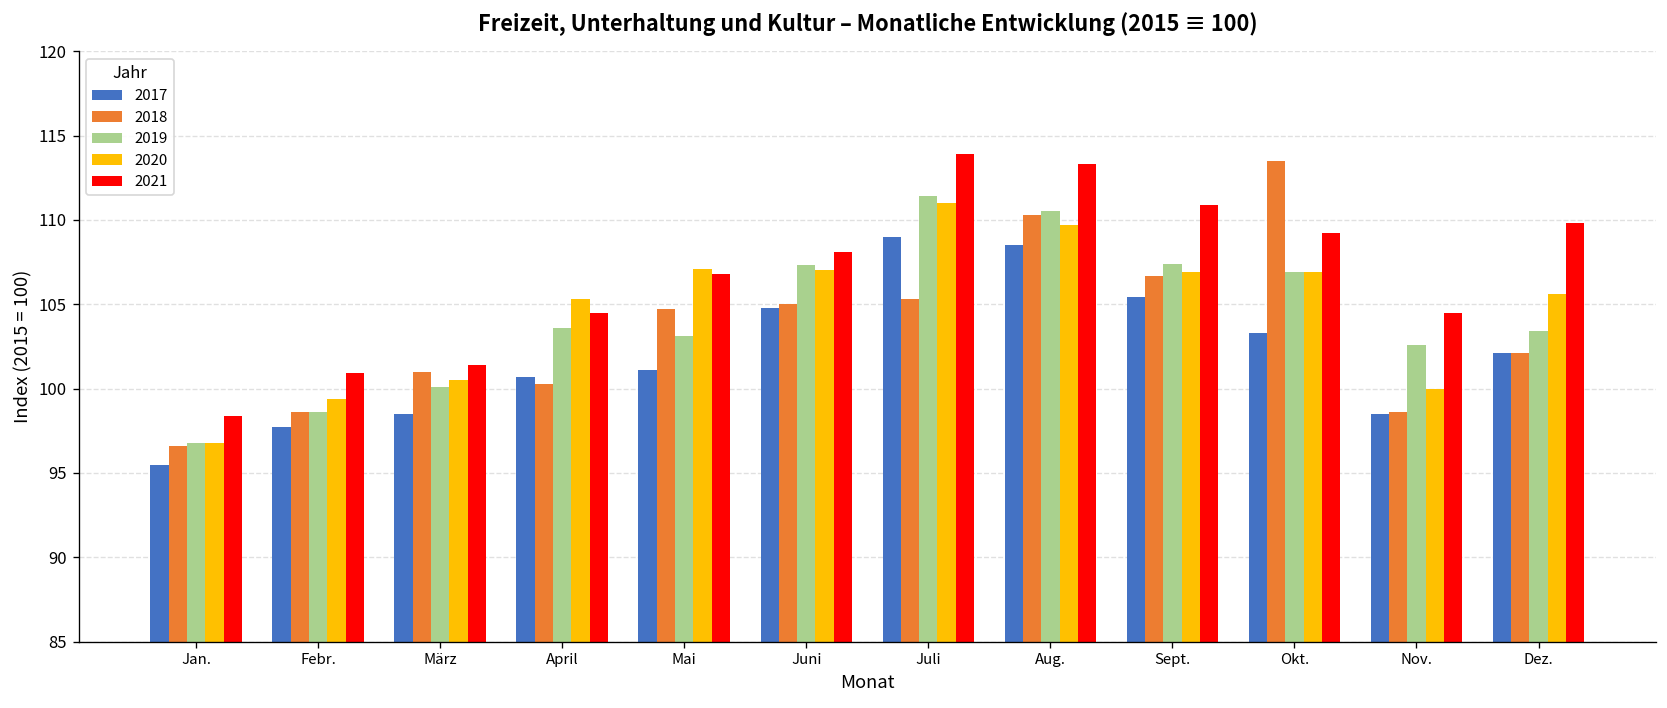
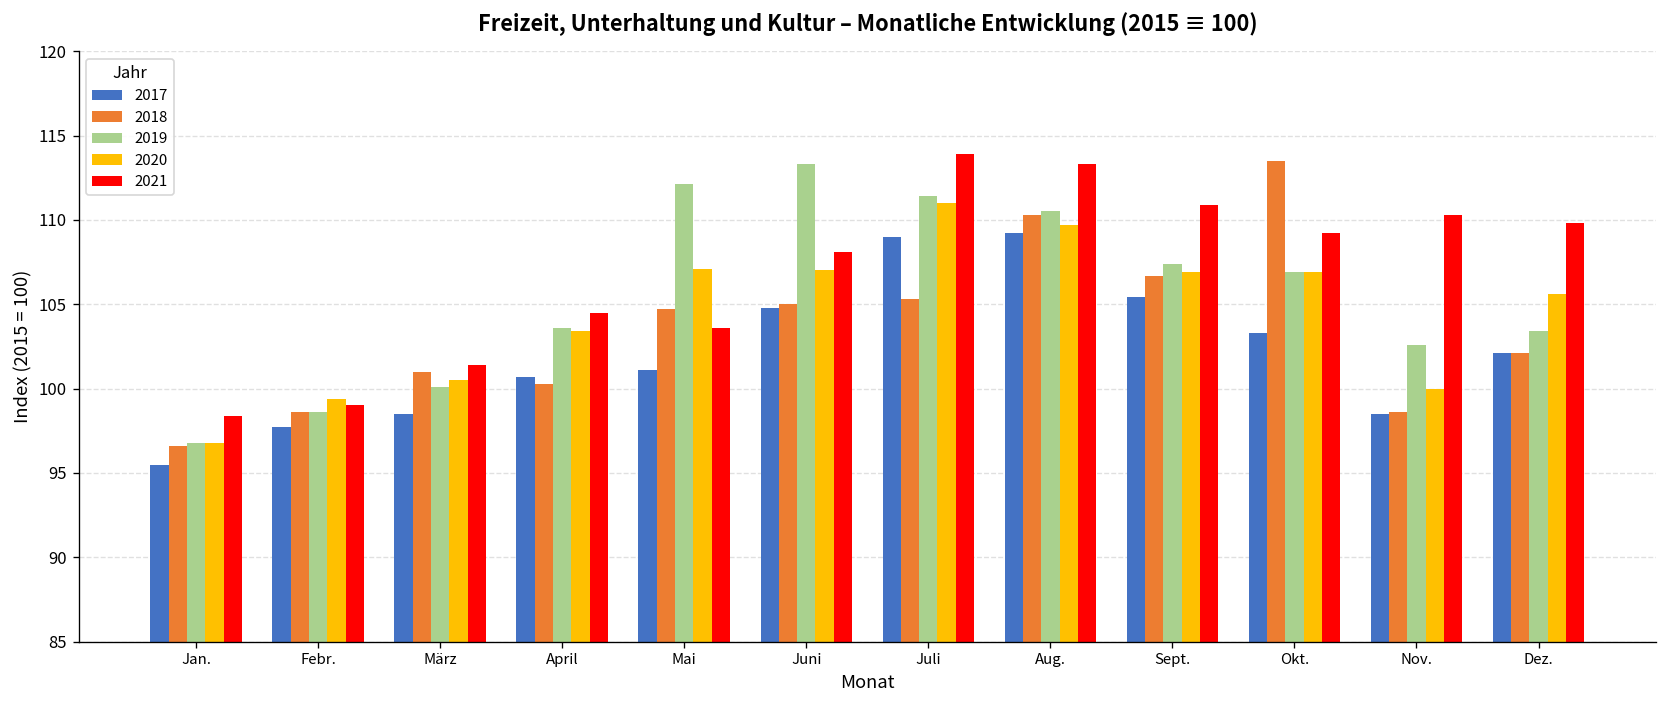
  {
    "2017": {
      "Jan.": 95.5,
      "Febr.": 97.7,
      "März": 98.5,
      "April": 100.7,
      "Mai": 101.1,
      "Juni": 104.8,
      "Juli": 109.0,
-     "Aug.": 108.5,
+     "Aug.": 109.2,
      "Sept.": 105.4,
      "Okt.": 103.3,
      "Nov.": 98.5,
      "Dez.": 102.1
    },
    "2018": {
      "Jan.": 96.6,
      "Febr.": 98.6,
      "März": 101.0,
      "April": 100.3,
      "Mai": 104.7,
      "Juni": 105.0,
      "Juli": 105.3,
      "Aug.": 110.3,
      "Sept.": 106.7,
      "Okt.": 113.5,
      "Nov.": 98.6,
      "Dez.": 102.1
    },
    "2019": {
      "Jan.": 96.8,
      "Febr.": 98.6,
      "März": 100.1,
      "April": 103.6,
-     "Mai": 103.1,
-     "Juni": 107.3,
+     "Mai": 112.1,
+     "Juni": 113.3,
      "Juli": 111.4,
      "Aug.": 110.5,
      "Sept.": 107.4,
      "Okt.": 106.9,
      "Nov.": 102.6,
      "Dez.": 103.4
    },
    "2020": {
      "Jan.": 96.8,
      "Febr.": 99.4,
      "März": 100.5,
-     "April": 105.3,
+     "April": 103.4,
      "Mai": 107.1,
      "Juni": 107.0,
      "Juli": 111.0,
      "Aug.": 109.7,
      "Sept.": 106.9,
      "Okt.": 106.9,
      "Nov.": 100.0,
      "Dez.": 105.6
    },
    "2021": {
      "Jan.": 98.4,
-     "Febr.": 100.9,
+     "Febr.": 99.0,
      "März": 101.4,
      "April": 104.5,
-     "Mai": 106.8,
+     "Mai": 103.6,
      "Juni": 108.1,
      "Juli": 113.9,
      "Aug.": 113.3,
      "Sept.": 110.9,
      "Okt.": 109.2,
-     "Nov.": 104.5,
+     "Nov.": 110.3,
      "Dez.": 109.8
    }
  }
